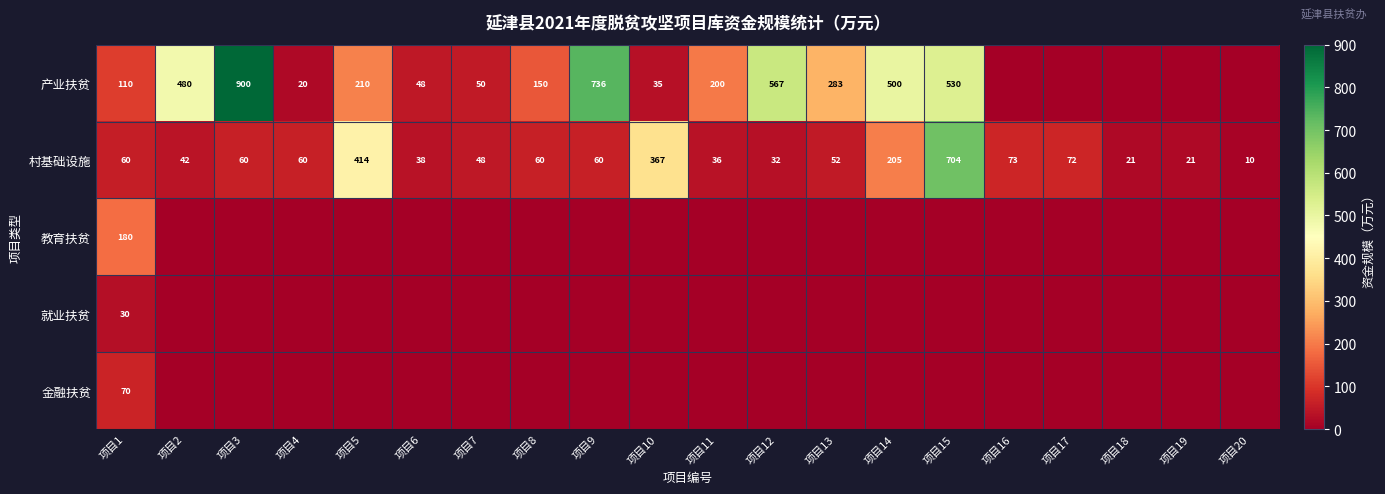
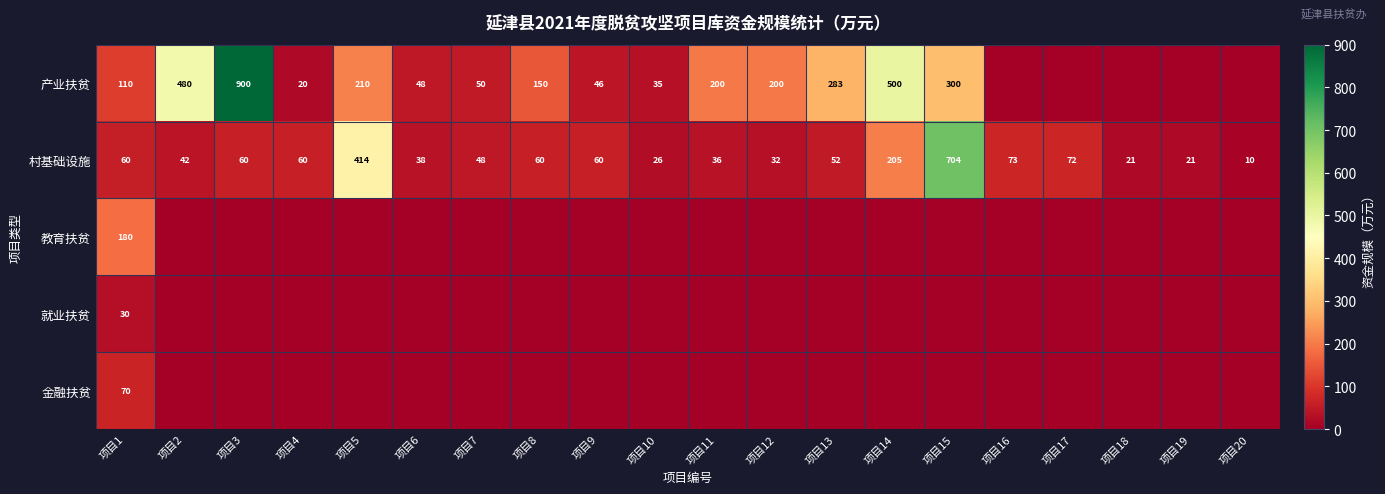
  {
    "产业扶贫": {
      "项目1": 110,
      "项目2": 480,
      "项目3": 900,
      "项目4": 20,
      "项目5": 210,
      "项目6": 48,
      "项目7": 50,
      "项目8": 150,
-     "项目9": 736,
+     "项目9": 46,
      "项目10": 35,
      "项目11": 200,
-     "项目12": 567,
+     "项目12": 200,
      "项目13": 283,
      "项目14": 500,
-     "项目15": 530
+     "项目15": 300
    },
    "村基础设施": {
      "项目1": 60,
      "项目2": 42,
      "项目3": 60,
      "项目4": 60,
      "项目5": 414,
      "项目6": 38,
      "项目7": 48,
      "项目8": 60,
      "项目9": 60,
-     "项目10": 367,
+     "项目10": 26,
      "项目11": 36,
      "项目12": 32,
      "项目13": 52,
      "项目14": 205,
      "项目15": 704,
      "项目16": 73,
      "项目17": 72,
      "项目18": 21,
      "项目19": 21,
      "项目20": 10
    },
    "教育扶贫": {
      "项目1": 180
    },
    "就业扶贫": {
      "项目1": 30
    },
    "金融扶贫": {
      "项目1": 70
    }
  }
